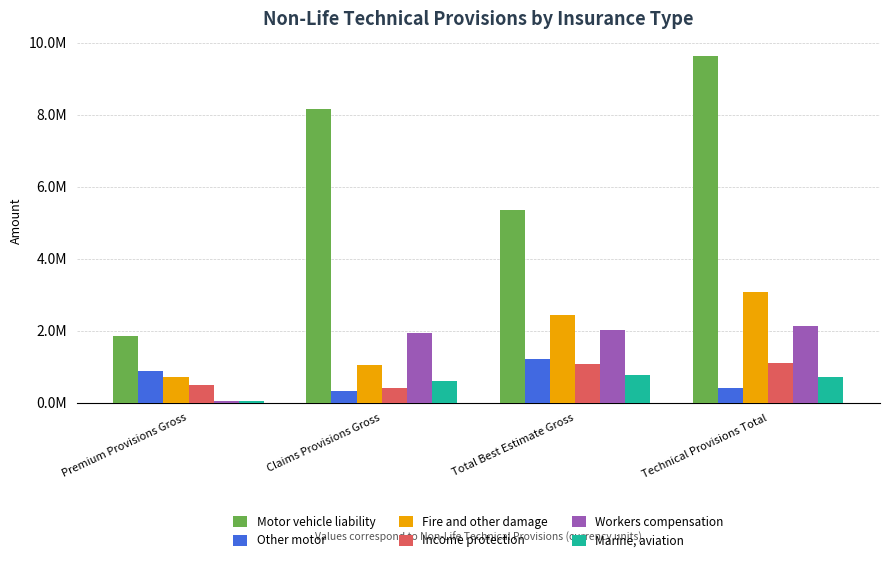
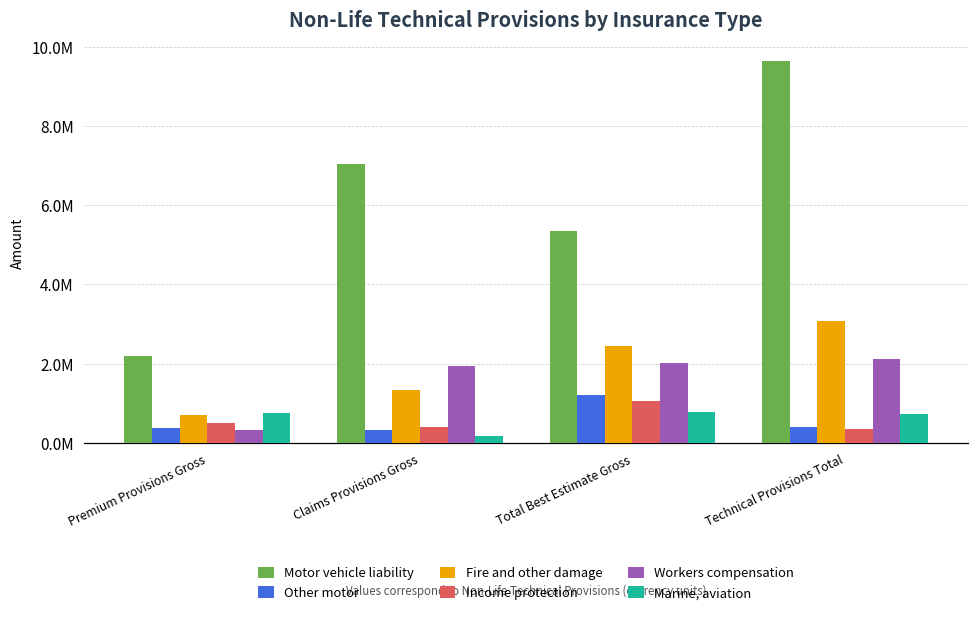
  {
    "Motor vehicle liability": {
-     "Premium Provisions Gross": 1900000,
-     "Claims Provisions Gross": 8200000,
+     "Premium Provisions Gross": 2200000,
+     "Claims Provisions Gross": 7000000,
      "Total Best Estimate Gross": 5400000,
      "Technical Provisions Total": 9600000
    },
    "Other motor": {
-     "Premium Provisions Gross": 900000,
+     "Premium Provisions Gross": 400000,
      "Claims Provisions Gross": 300000,
      "Total Best Estimate Gross": 1200000,
      "Technical Provisions Total": 400000
    },
    "Fire and other damage": {
      "Premium Provisions Gross": 700000,
-     "Claims Provisions Gross": 1100000,
+     "Claims Provisions Gross": 1300000,
      "Total Best Estimate Gross": 2500000,
      "Technical Provisions Total": 3100000
    },
    "Income protection": {
      "Premium Provisions Gross": 500000,
      "Claims Provisions Gross": 400000,
      "Total Best Estimate Gross": 1100000,
-     "Technical Provisions Total": 1100000
+     "Technical Provisions Total": 400000
    },
    "Workers compensation": {
-     "Premium Provisions Gross": 100000,
+     "Premium Provisions Gross": 300000,
      "Claims Provisions Gross": 1900000,
      "Total Best Estimate Gross": 2000000,
      "Technical Provisions Total": 2100000
    },
    "Marine, aviation": {
-     "Premium Provisions Gross": 0,
-     "Claims Provisions Gross": 600000,
+     "Premium Provisions Gross": 800000,
+     "Claims Provisions Gross": 200000,
      "Total Best Estimate Gross": 800000,
      "Technical Provisions Total": 700000
    }
  }
